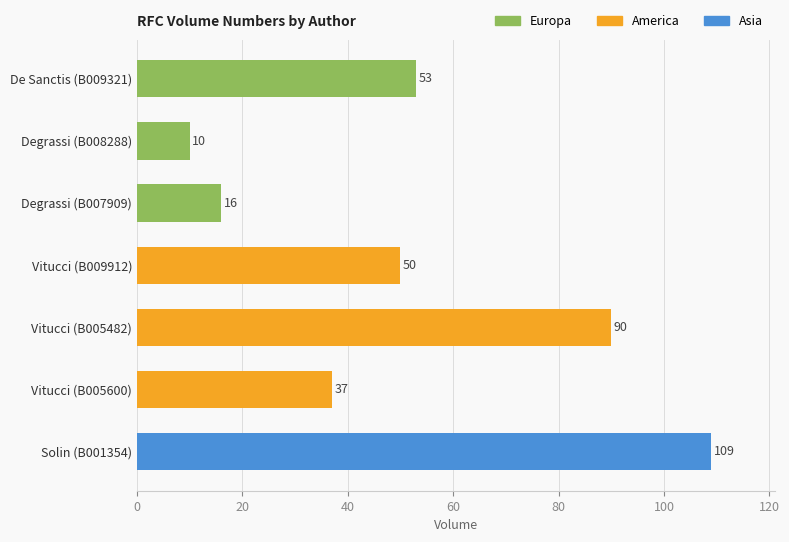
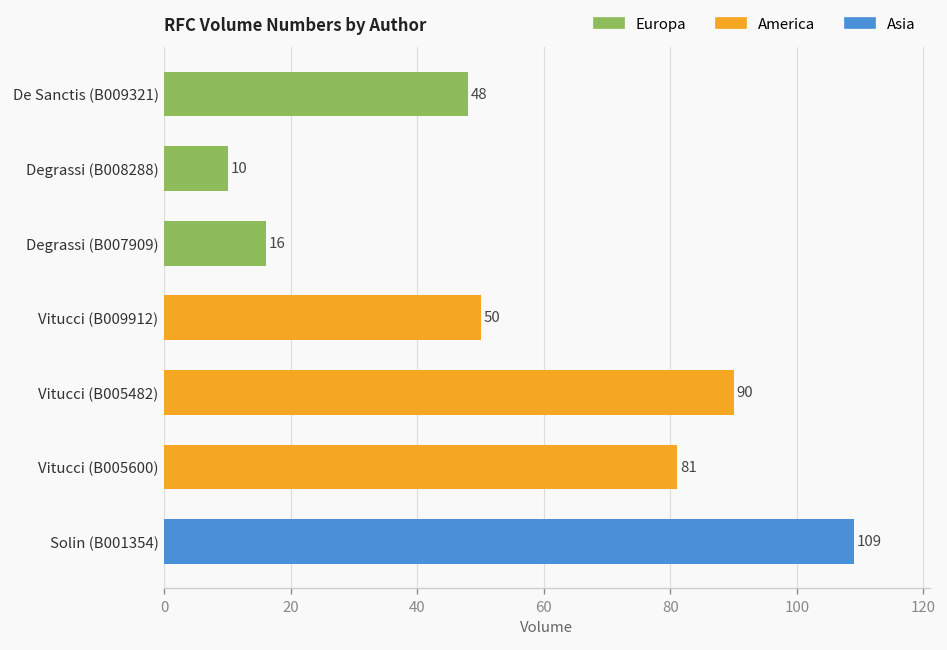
  {
-   "De Sanctis (B009321)": 53,
+   "De Sanctis (B009321)": 48,
    "Degrassi (B008288)": 10,
    "Degrassi (B007909)": 16,
    "Vitucci (B009912)": 50,
    "Vitucci (B005482)": 90,
-   "Vitucci (B005600)": 37,
+   "Vitucci (B005600)": 81,
    "Solin (B001354)": 109
  }
